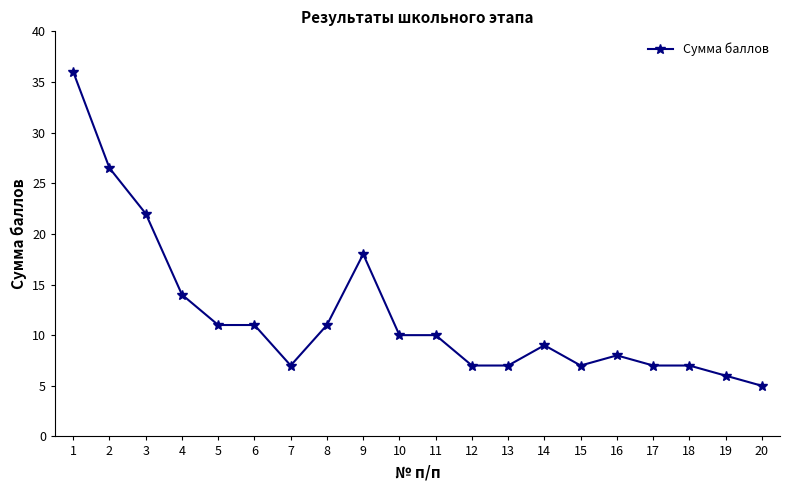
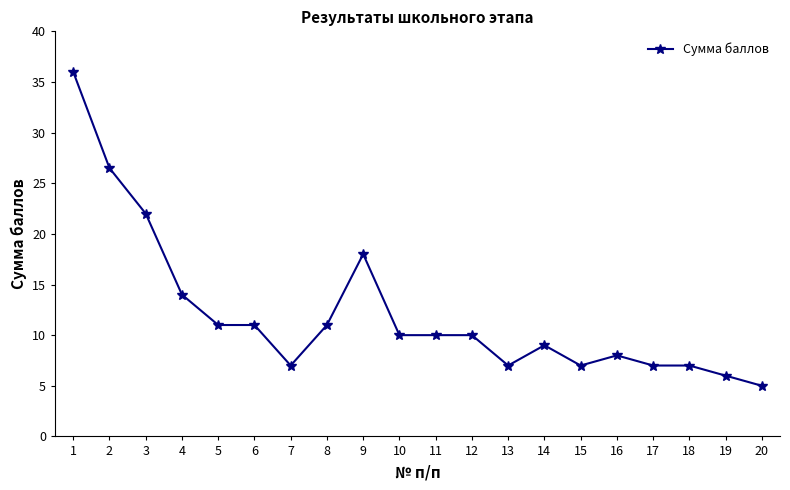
  {
    "1": 36,
    "2": 26.5,
    "3": 22,
    "4": 14,
    "5": 11,
    "6": 11,
    "7": 7,
    "8": 11,
    "9": 18,
    "10": 10,
    "11": 10,
-   "12": 7,
+   "12": 10,
    "13": 7,
    "14": 9,
    "15": 7,
    "16": 8,
    "17": 7,
    "18": 7,
    "19": 6,
    "20": 5
  }
